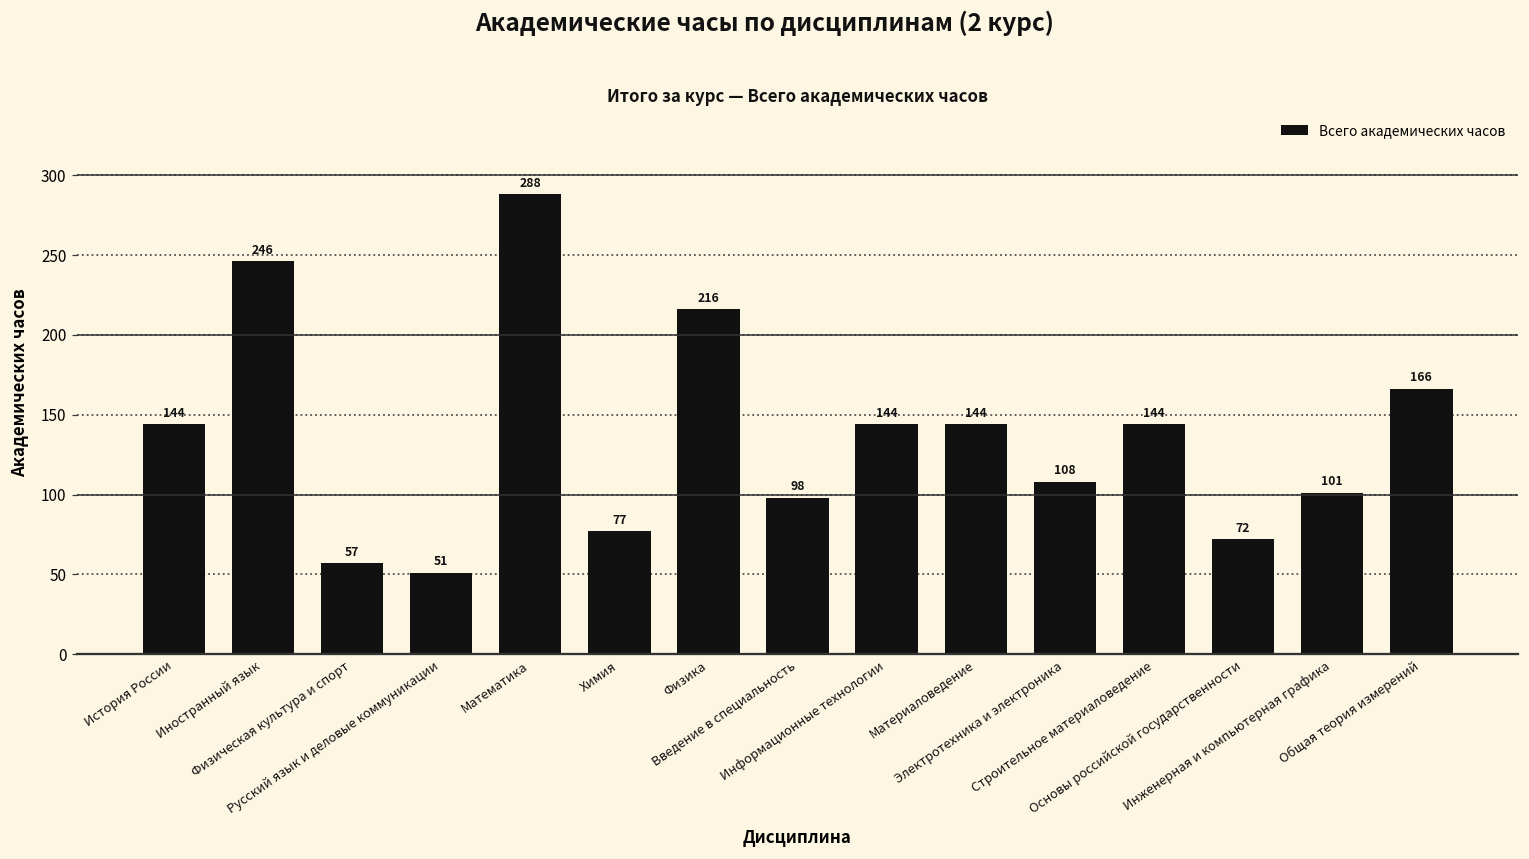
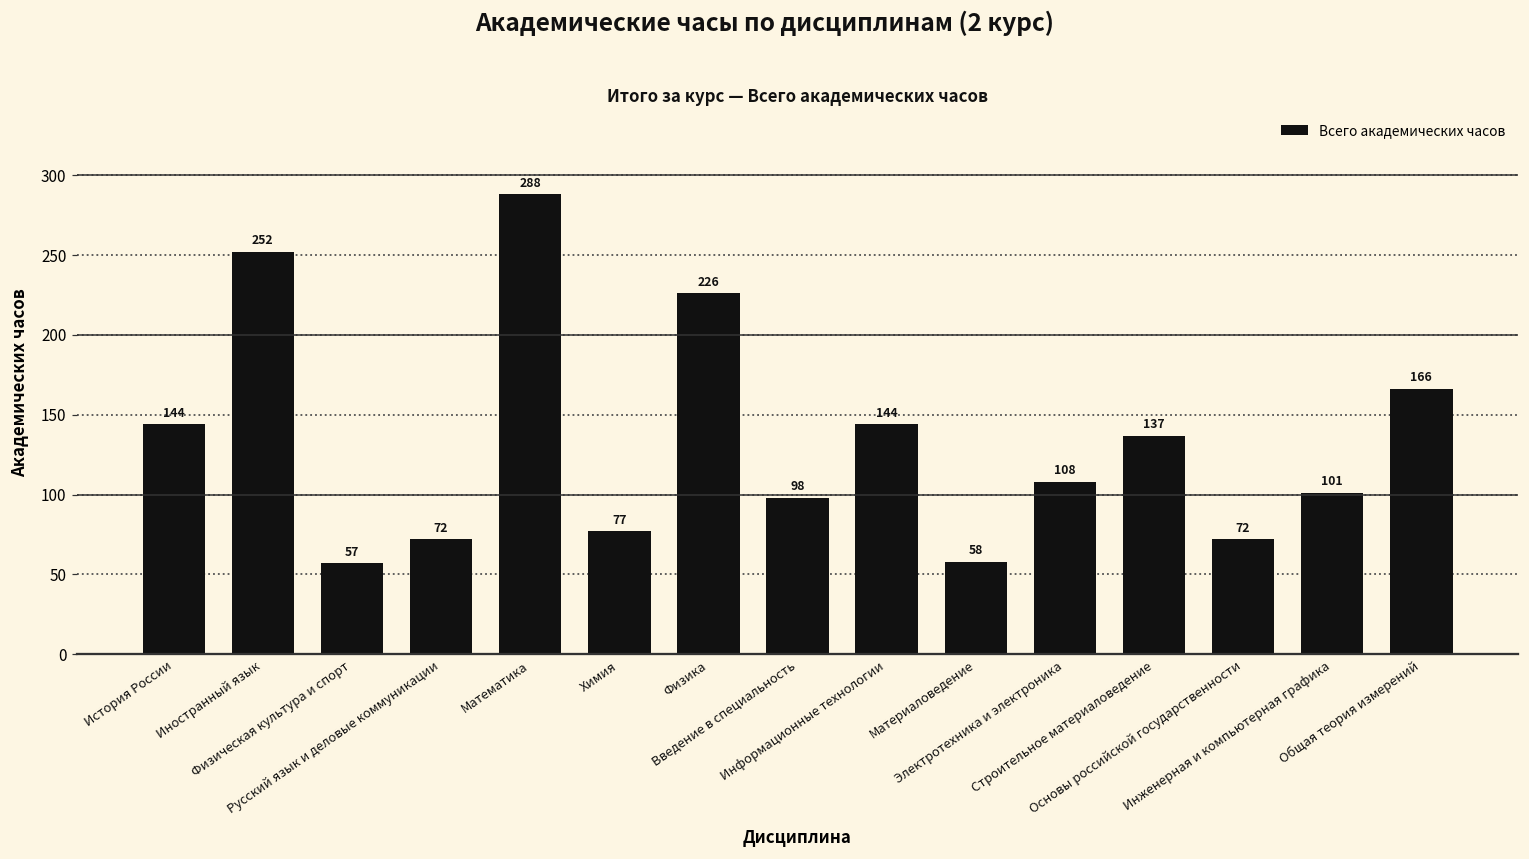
  {
    "История России": 144,
-   "Иностранный язык": 246,
+   "Иностранный язык": 252,
    "Физическая культура и спорт": 57,
-   "Русский язык и деловые коммуникации": 51,
+   "Русский язык и деловые коммуникации": 72,
    "Математика": 288,
    "Химия": 77,
-   "Физика": 216,
+   "Физика": 226,
    "Введение в специальность": 98,
    "Информационные технологии": 144,
-   "Материаловедение": 144,
+   "Материаловедение": 58,
    "Электротехника и электроника": 108,
-   "Строительное материаловедение": 144,
+   "Строительное материаловедение": 137,
    "Основы российской государственности": 72,
    "Инженерная и компьютерная графика": 101,
    "Общая теория измерений": 166
  }
